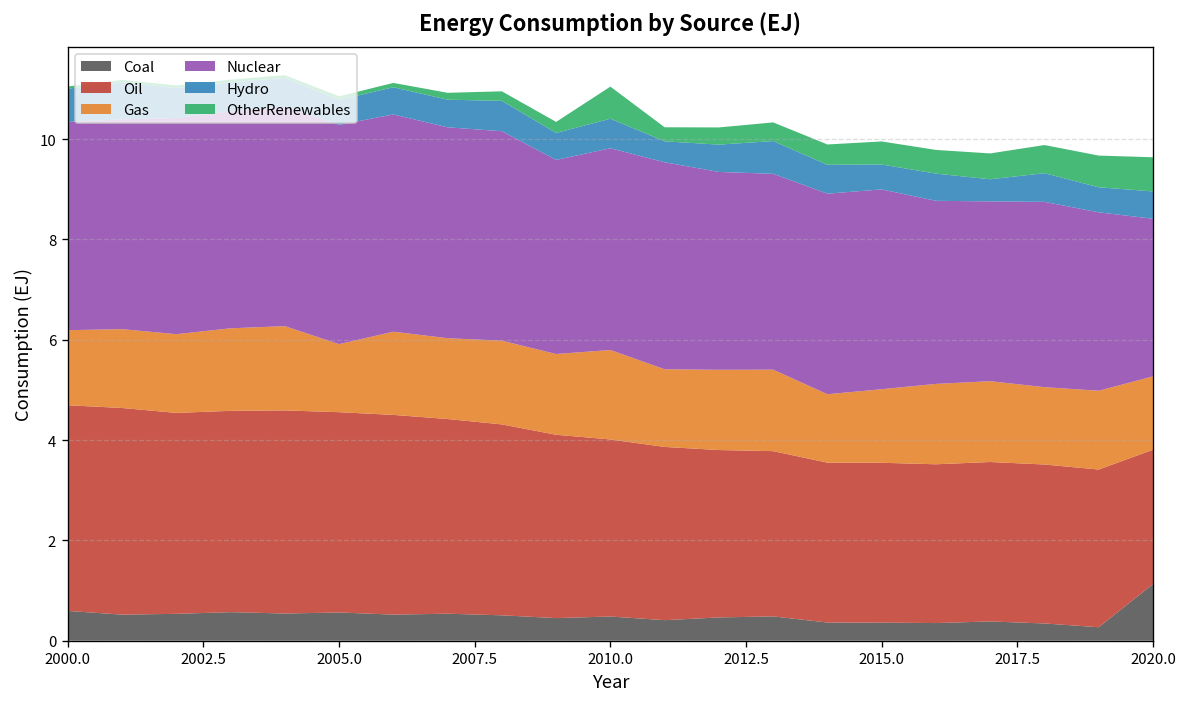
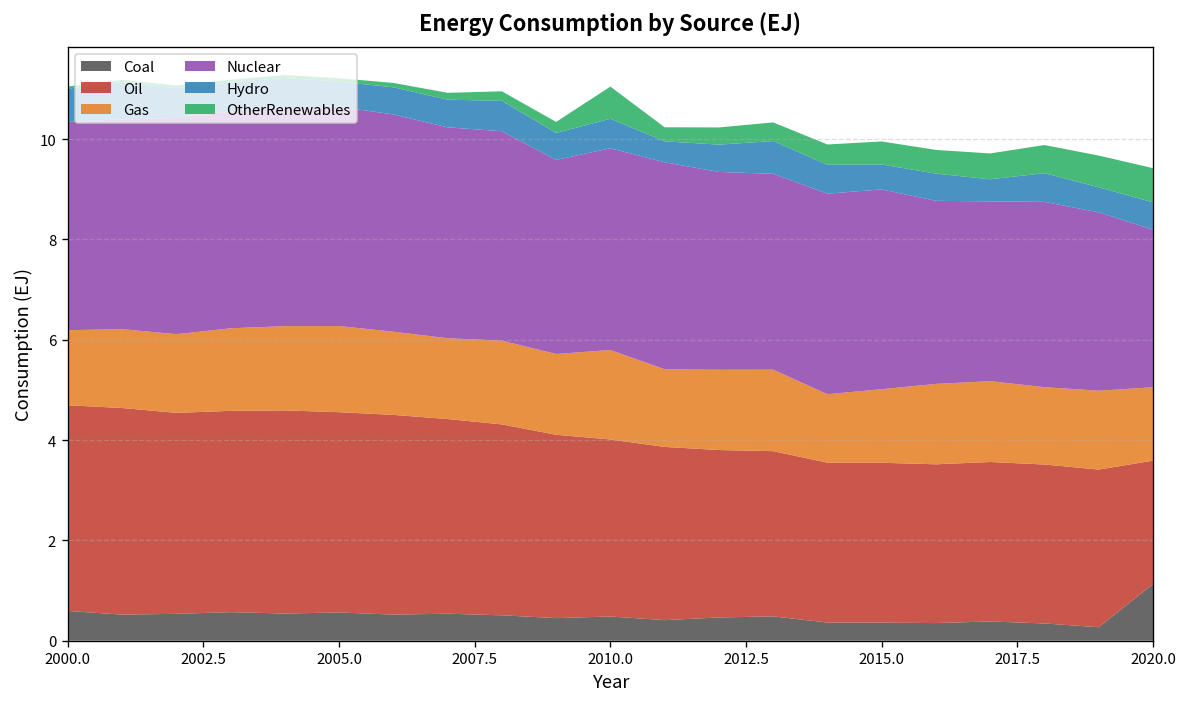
  {
    "Coal": {
      "2000.0": 0.6,
      "2005.0": 0.6,
      "2010.0": 0.5,
      "2015.0": 0.4,
      "2020.0": 1.1
    },
    "Oil": {
      "2000.0": 4.1,
      "2005.0": 4.0,
      "2010.0": 3.5,
      "2015.0": 3.2,
-     "2020.0": 2.7
+     "2020.0": 2.5
    },
    "Gas": {
      "2000.0": 1.5,
-     "2005.0": 1.4,
+     "2005.0": 1.7,
      "2010.0": 1.8,
      "2015.0": 1.5,
      "2020.0": 1.5
    },
    "Nuclear": {
      "2000.0": 4.2,
      "2010.0": 4.0,
      "2015.0": 4.0,
      "2020.0": 3.1
    },
    "Hydro": {
      "2010.0": 0.6,
      "2015.0": 0.5,
      "2020.0": 0.5
    },
    "OtherRenewables": {
      "2010.0": 0.6,
      "2015.0": 0.5,
      "2020.0": 0.7
    }
  }
